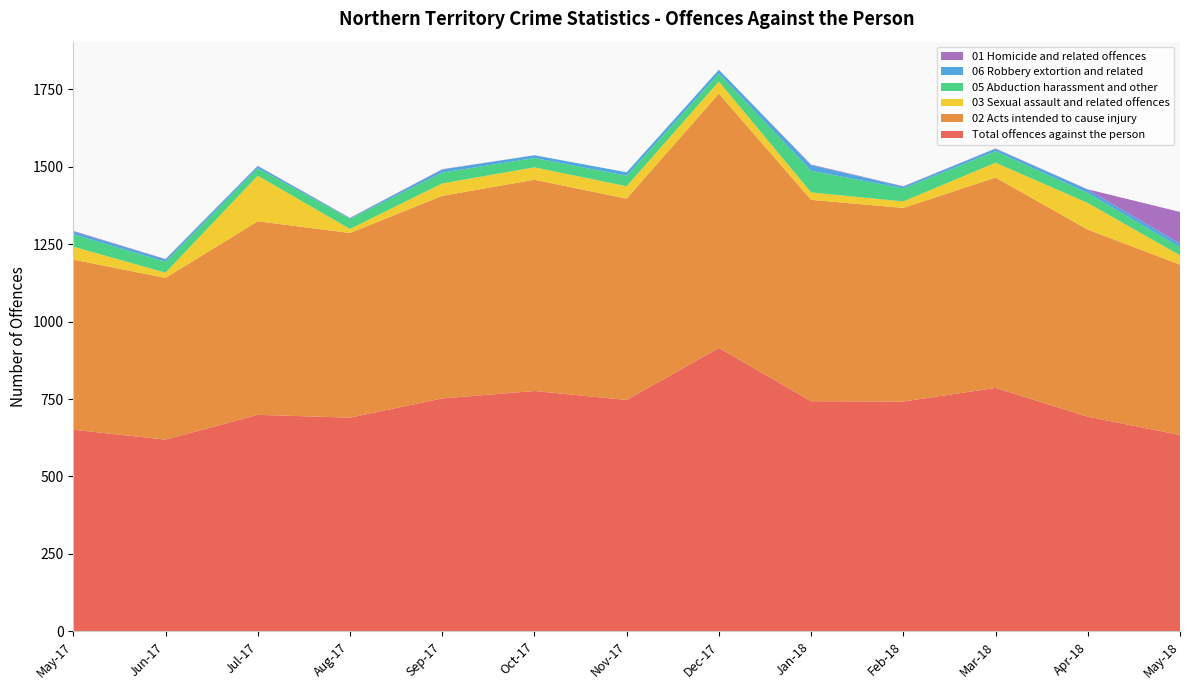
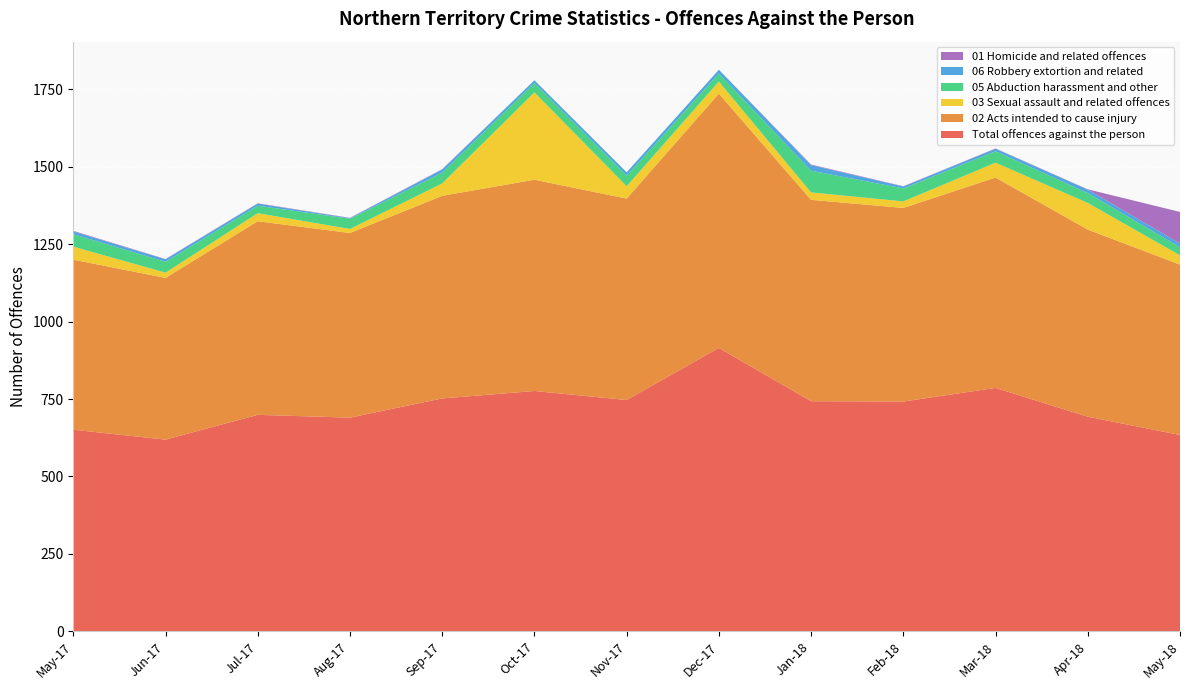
  {
    "03 Sexual assault and related offences": {
      "May-17": 40,
      "Jun-17": 20,
-     "Jul-17": 150,
+     "Jul-17": 30,
      "Aug-17": 10,
      "Sep-17": 40,
-     "Oct-17": 40,
+     "Oct-17": 280,
      "Nov-17": 40,
      "Dec-17": 40,
      "Jan-18": 20,
      "Feb-18": 20,
      "Mar-18": 50,
      "Apr-18": 90,
      "May-18": 30
    },
    "05 Abduction harassment and other": {
      "May-17": 40,
      "Sep-17": 40,
      "Oct-17": 30,
      "Nov-17": 30,
      "Dec-17": 30,
      "Jan-18": 70,
      "Apr-18": 30,
      "May-18": 30
    },
    "06 Robbery extortion and related": {
      "May-18": 10
    },
    "01 Homicide and related offences": {
      "May-18": 100
    }
  }
